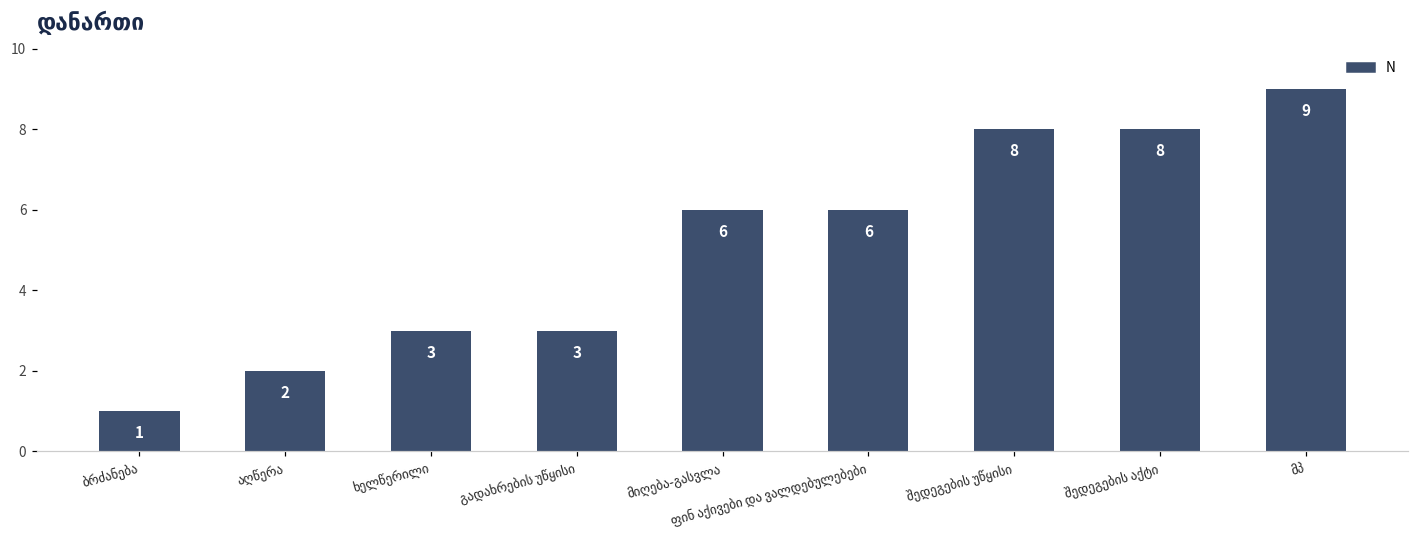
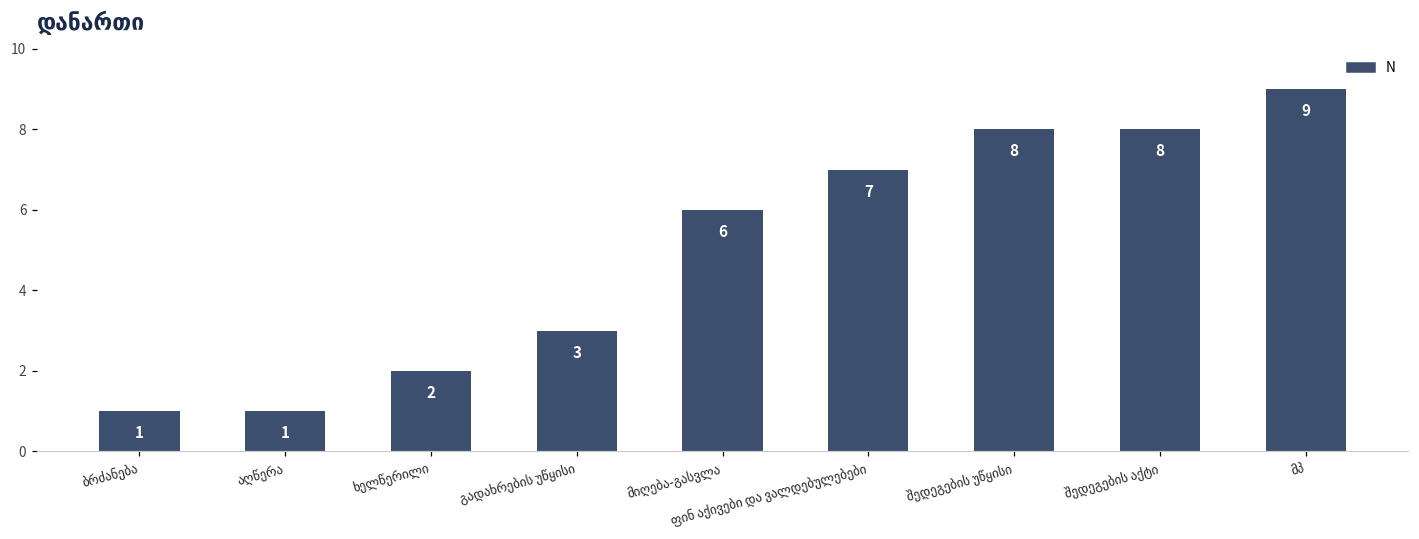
  {
    "ბრძანება": 1,
-   "აღწერა": 2,
-   "ხელწერილი": 3,
+   "აღწერა": 1,
+   "ხელწერილი": 2,
    "გადახრების უწყისი": 3,
    "მიღება-გასვლა": 6,
-   "ფინ აქივები და ვალდებულებები": 6,
+   "ფინ აქივები და ვალდებულებები": 7,
    "შედეგების უწყისი": 8,
    "შედეგების აქტი": 8,
    "მპ": 9
  }
